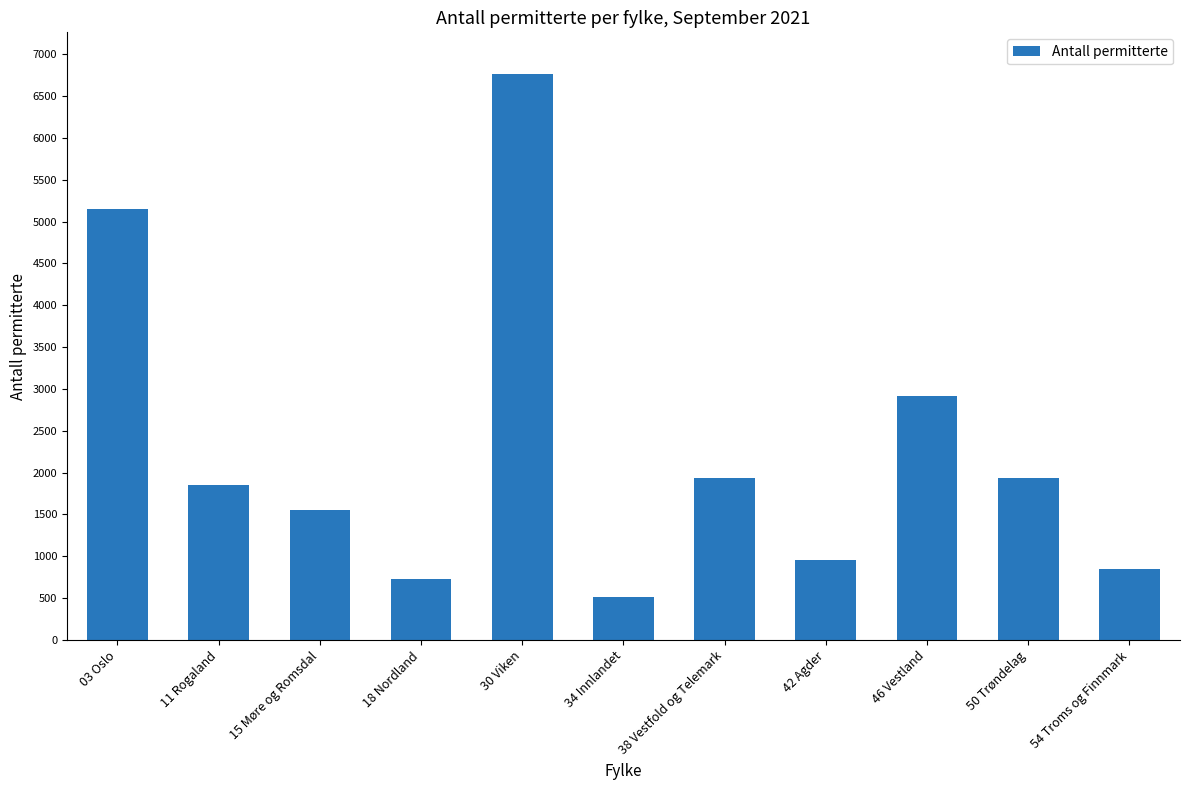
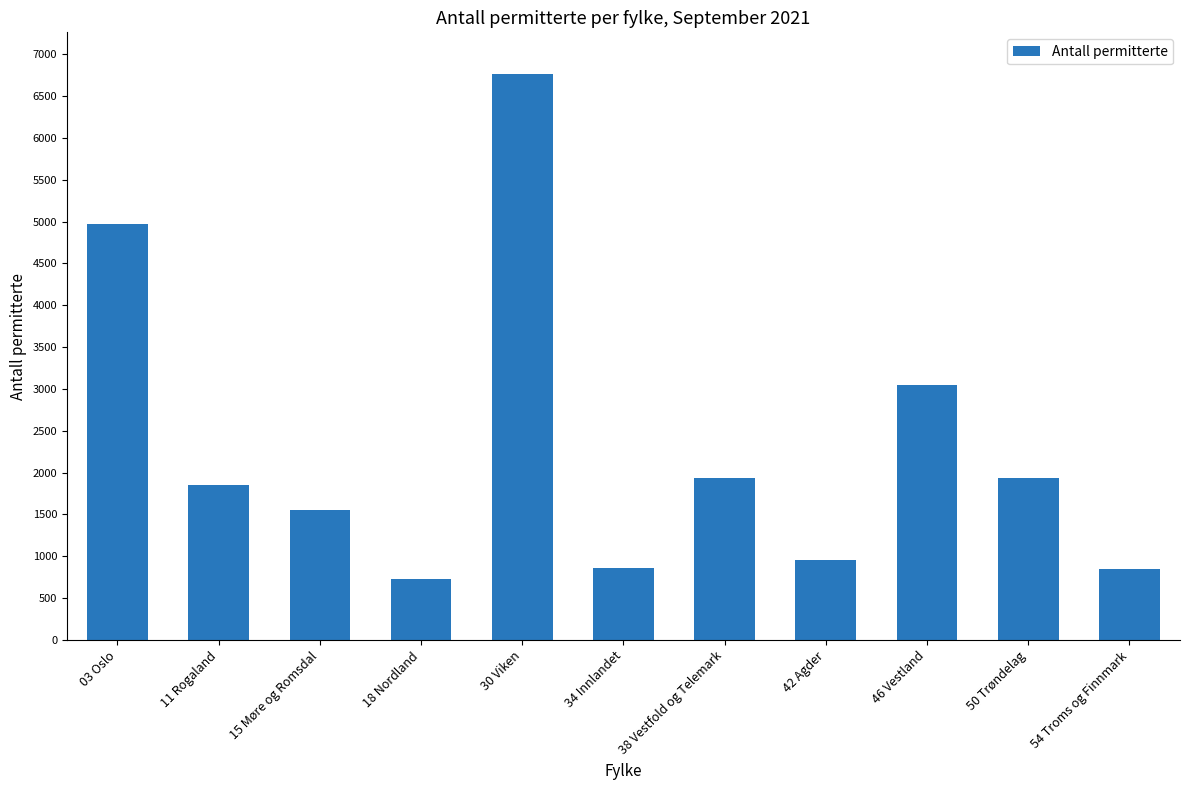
  {
-   "03 Oslo": 5200,
+   "03 Oslo": 5000,
    "11 Rogaland": 1900,
    "15 Møre og Romsdal": 1600,
    "18 Nordland": 700,
    "30 Viken": 6800,
-   "34 Innlandet": 500,
+   "34 Innlandet": 900,
    "38 Vestfold og Telemark": 1900,
    "42 Agder": 1000,
-   "46 Vestland": 2900,
+   "46 Vestland": 3000,
    "50 Trøndelag": 1900,
    "54 Troms og Finnmark": 800
  }
